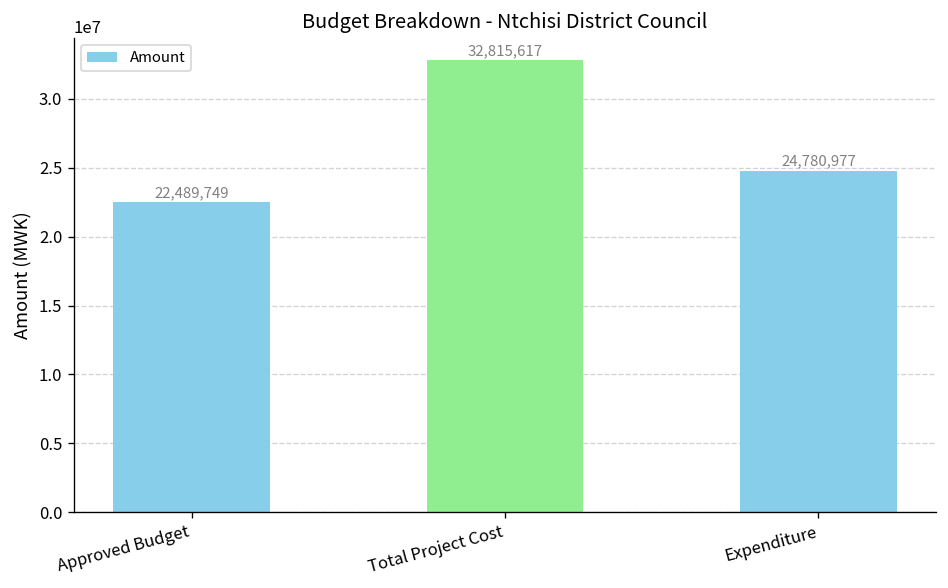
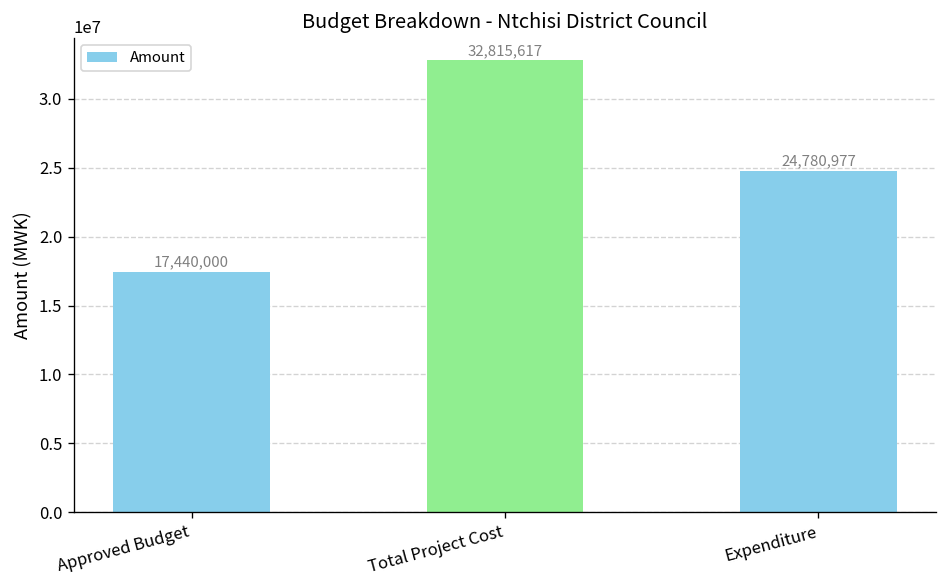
  {
-   "Approved Budget": "22,489,749",
+   "Approved Budget": "17,440,000",
    "Total Project Cost": "32,815,617",
    "Expenditure": "24,780,977"
  }
